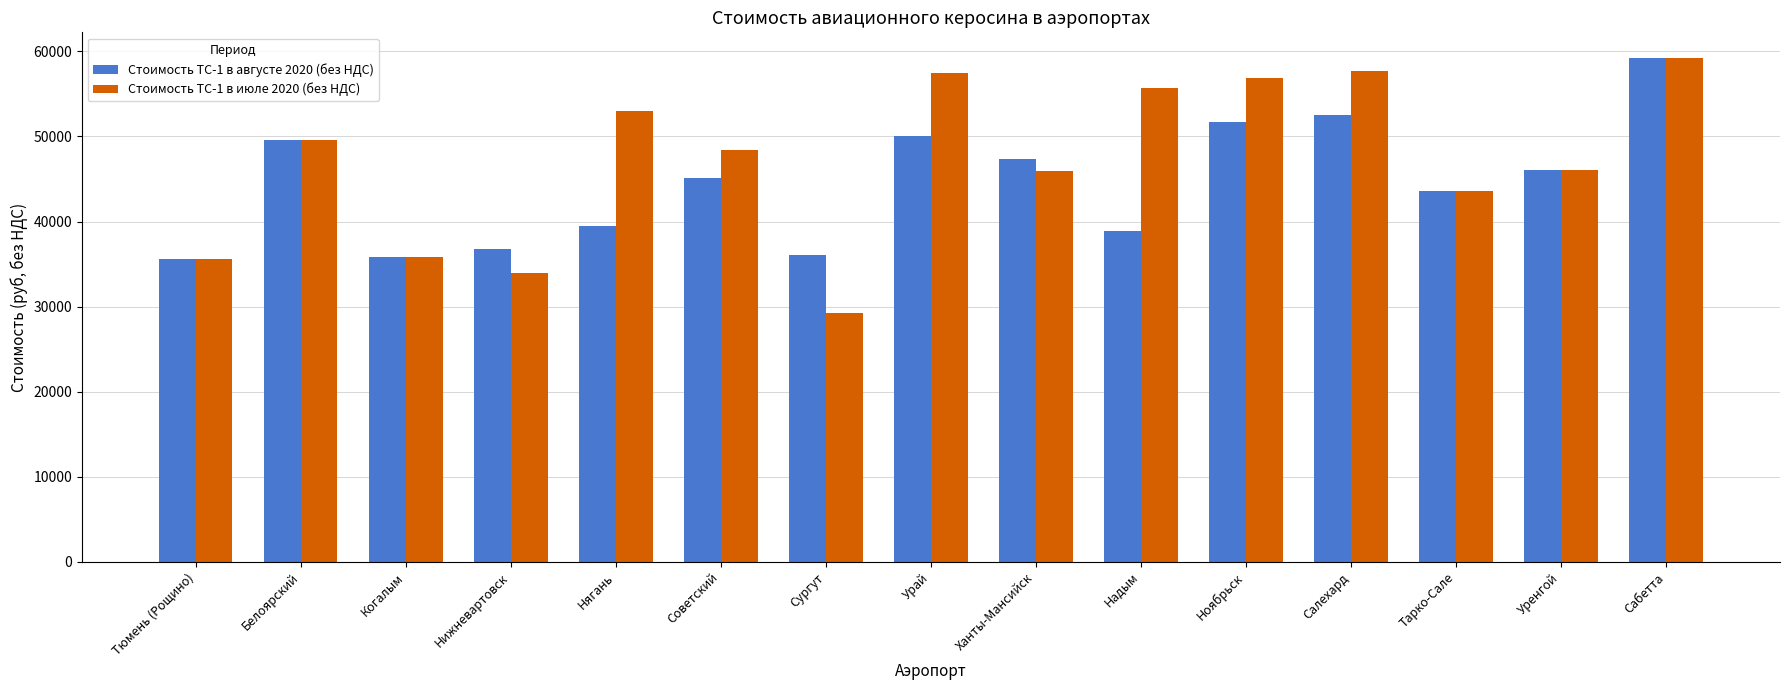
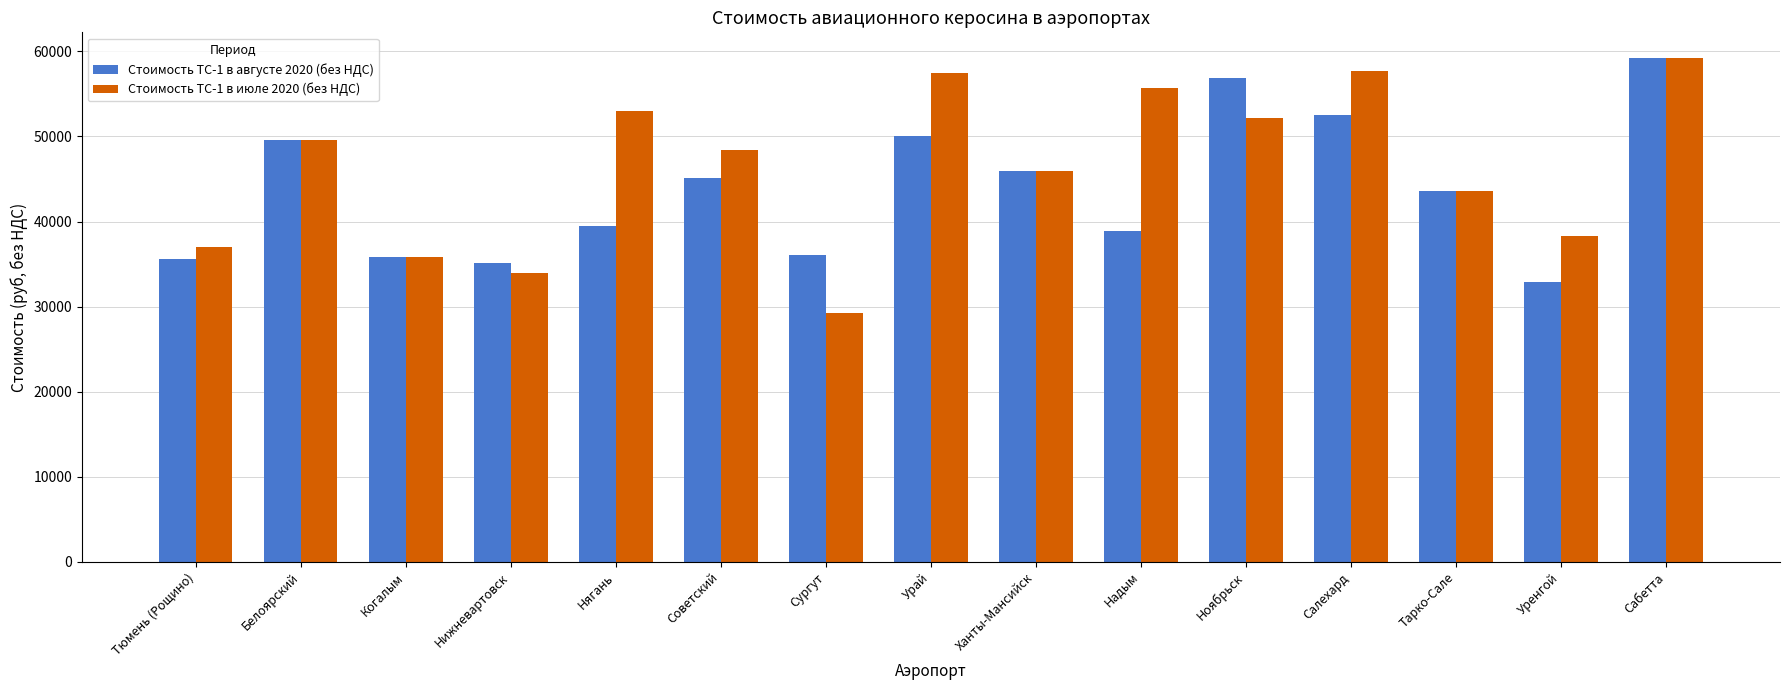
  {
    "Стоимость ТС-1 в августе 2020 (без НДС)": {
      "Тюмень (Рощино)": 36000,
      "Белоярский": 50000,
      "Когалым": 36000,
-     "Нижневартовск": 37000,
+     "Нижневартовск": 35000,
      "Нягань": 40000,
      "Советский": 45000,
      "Сургут": 36000,
      "Урай": 50000,
-     "Ханты-Мансийск": 47000,
+     "Ханты-Мансийск": 46000,
      "Надым": 39000,
-     "Ноябрьск": 52000,
+     "Ноябрьск": 57000,
      "Салехард": 53000,
      "Тарко-Сале": 44000,
-     "Уренгой": 46000,
+     "Уренгой": 33000,
      "Сабетта": 59000
    },
    "Стоимость ТС-1 в июле 2020 (без НДС)": {
-     "Тюмень (Рощино)": 36000,
+     "Тюмень (Рощино)": 37000,
      "Белоярский": 50000,
      "Когалым": 36000,
      "Нижневартовск": 34000,
      "Нягань": 53000,
      "Советский": 48000,
      "Сургут": 29000,
      "Урай": 57000,
      "Ханты-Мансийск": 46000,
      "Надым": 56000,
-     "Ноябрьск": 57000,
+     "Ноябрьск": 52000,
      "Салехард": 58000,
      "Тарко-Сале": 44000,
-     "Уренгой": 46000,
+     "Уренгой": 38000,
      "Сабетта": 59000
    }
  }
